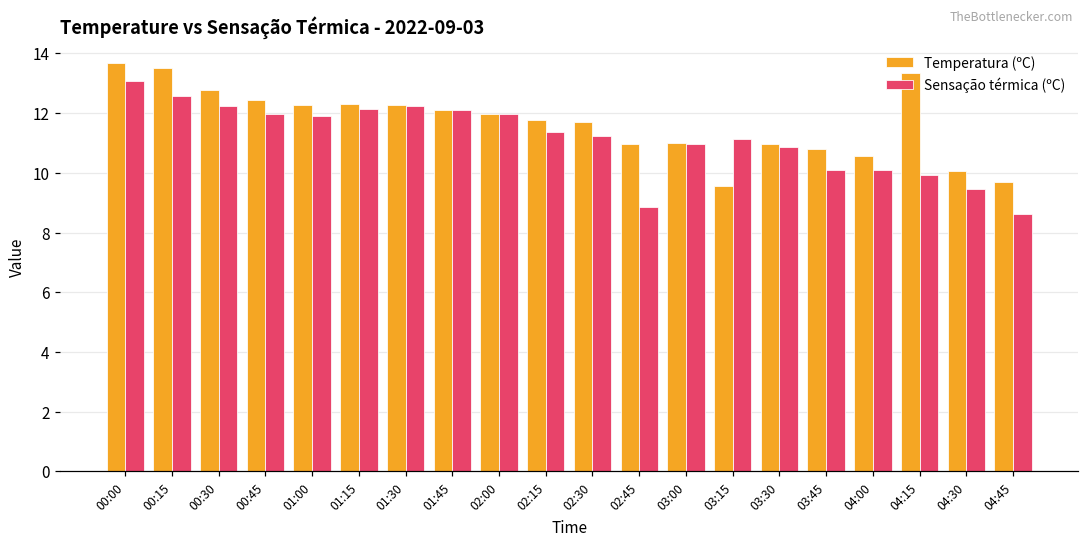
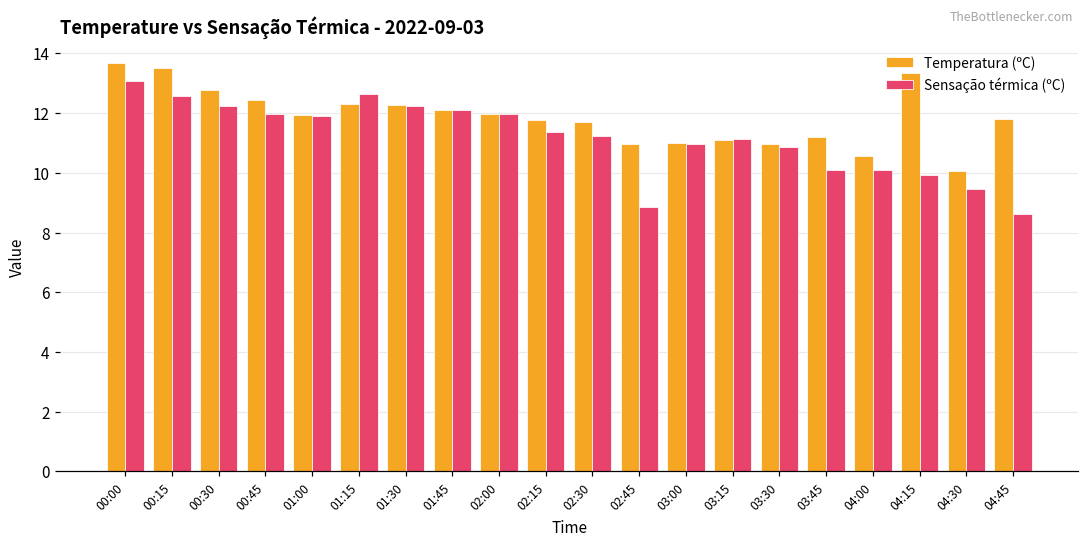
  {
    "Temperatura (ºC)": {
      "00:00": 13.7,
      "00:15": 13.5,
      "00:30": 12.8,
      "00:45": 12.4,
-     "01:00": 12.3,
+     "01:00": 11.9,
      "01:15": 12.3,
      "01:30": 12.3,
      "01:45": 12.1,
      "02:00": 12.0,
      "02:15": 11.8,
      "02:30": 11.7,
      "02:45": 11.0,
      "03:00": 11.0,
-     "03:15": 9.6,
+     "03:15": 11.1,
      "03:30": 11.0,
-     "03:45": 10.8,
+     "03:45": 11.2,
      "04:00": 10.6,
      "04:15": 13.3,
      "04:30": 10.1,
-     "04:45": 9.7
+     "04:45": 11.8
    },
    "Sensação térmica (ºC)": {
      "00:00": 13.1,
      "00:15": 12.6,
      "00:30": 12.2,
      "00:45": 12.0,
      "01:00": 11.9,
-     "01:15": 12.2,
+     "01:15": 12.7,
      "01:30": 12.3,
      "01:45": 12.1,
      "02:00": 12.0,
      "02:15": 11.4,
      "02:30": 11.3,
      "02:45": 8.8,
      "03:00": 11.0,
      "03:15": 11.1,
      "03:30": 10.9,
      "03:45": 10.1,
      "04:00": 10.1,
      "04:15": 9.9,
      "04:30": 9.5,
      "04:45": 8.6
    }
  }
